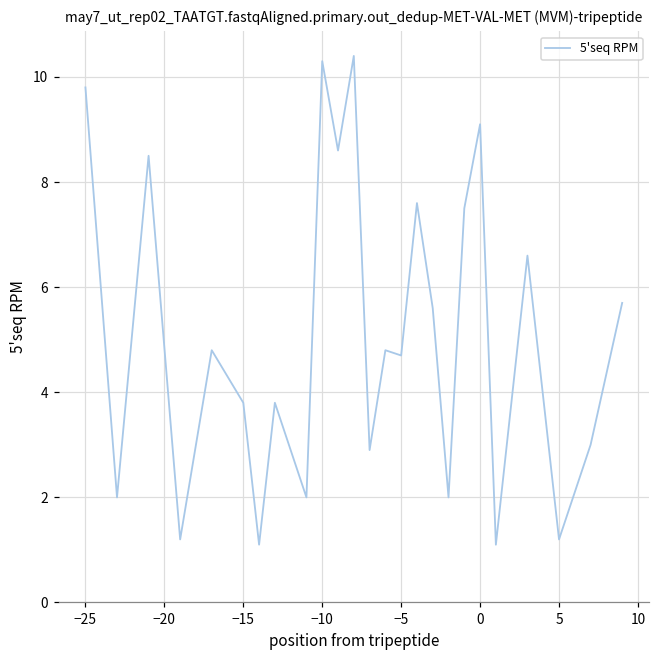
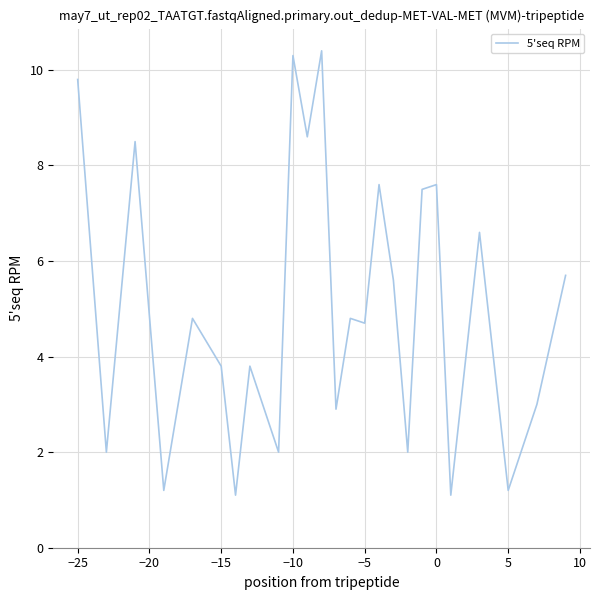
  {
    "−25": 9.8,
    "−15": 3.8,
    "−10": 10.3,
    "−5": 4.7,
-   "0": 9.1,
+   "0": 7.6,
    "5": 1.2
  }
